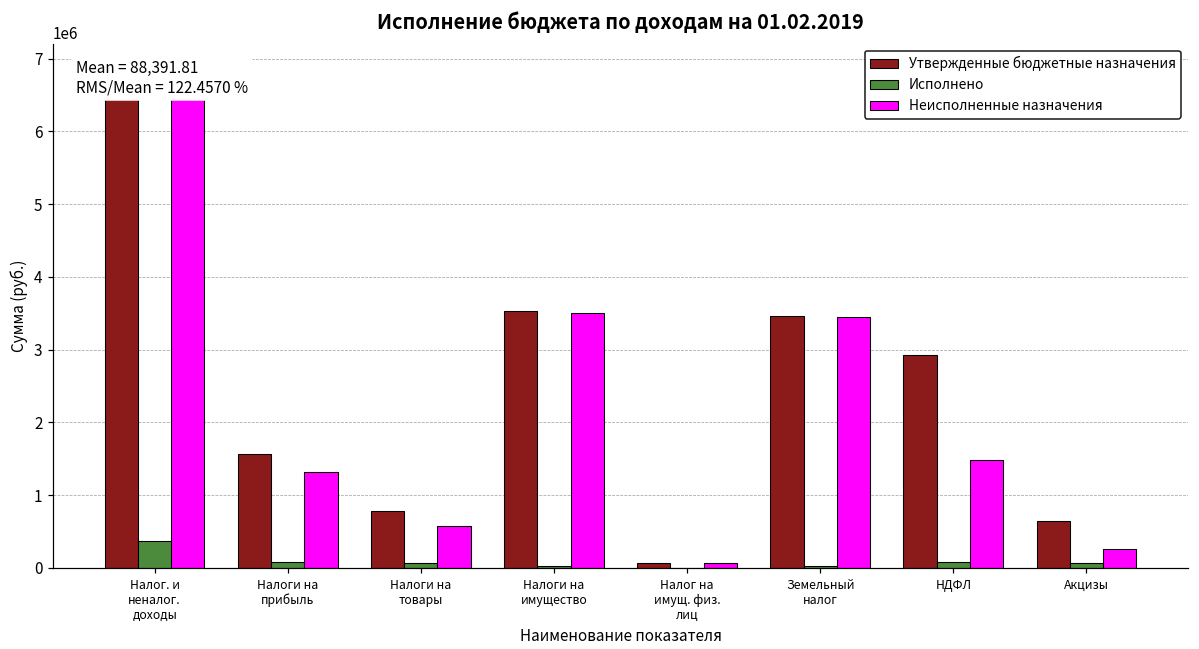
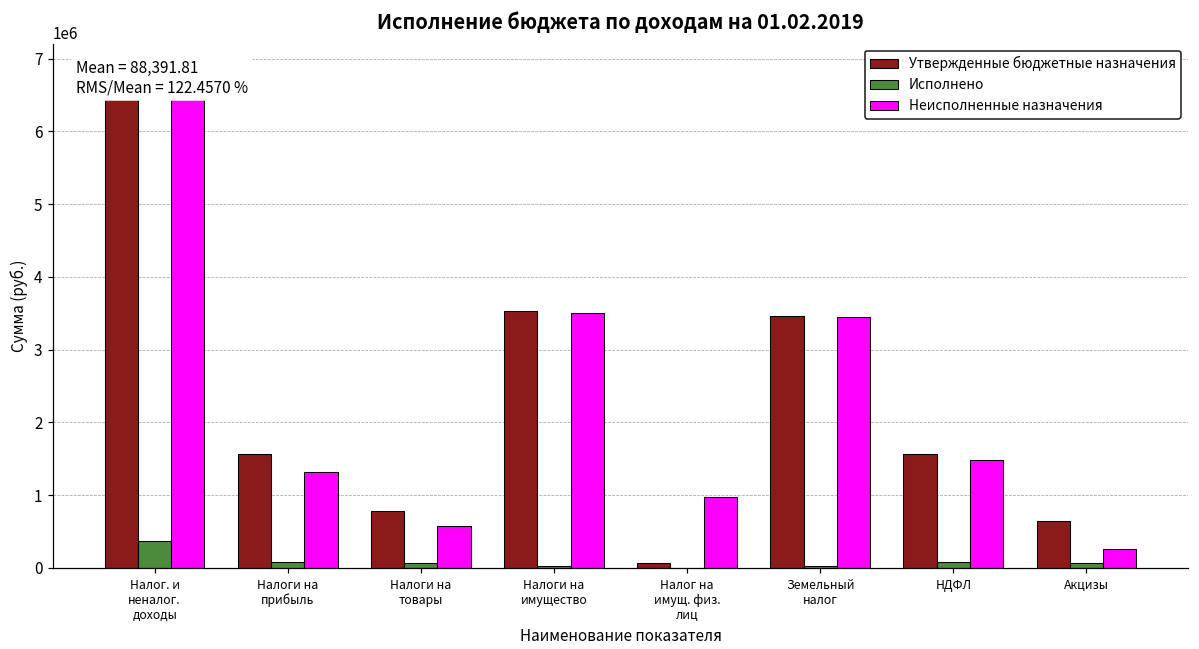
  {
    "Утвержденные бюджетные назначения": {
      "Налоги на прибыль": 1600000,
      "Налоги на товары": 800000,
      "Налоги на имущество": 3500000,
      "Налог на имущ. физ. лиц": 100000,
      "Земельный налог": 3500000,
-     "НДФЛ": 2900000,
+     "НДФЛ": 1600000,
      "Акцизы": 600000
    },
    "Исполнено": {
      "Налог. и неналог. доходы": 400000,
      "Налоги на прибыль": 100000,
      "Налоги на товары": 100000,
      "НДФЛ": 100000,
      "Акцизы": 100000
    },
    "Неисполненные назначения": {
      "Налоги на прибыль": 1300000,
      "Налоги на товары": 600000,
      "Налоги на имущество": 3500000,
-     "Налог на имущ. физ. лиц": 100000,
+     "Налог на имущ. физ. лиц": 1000000,
      "Земельный налог": 3400000,
      "НДФЛ": 1500000,
      "Акцизы": 300000
    }
  }
